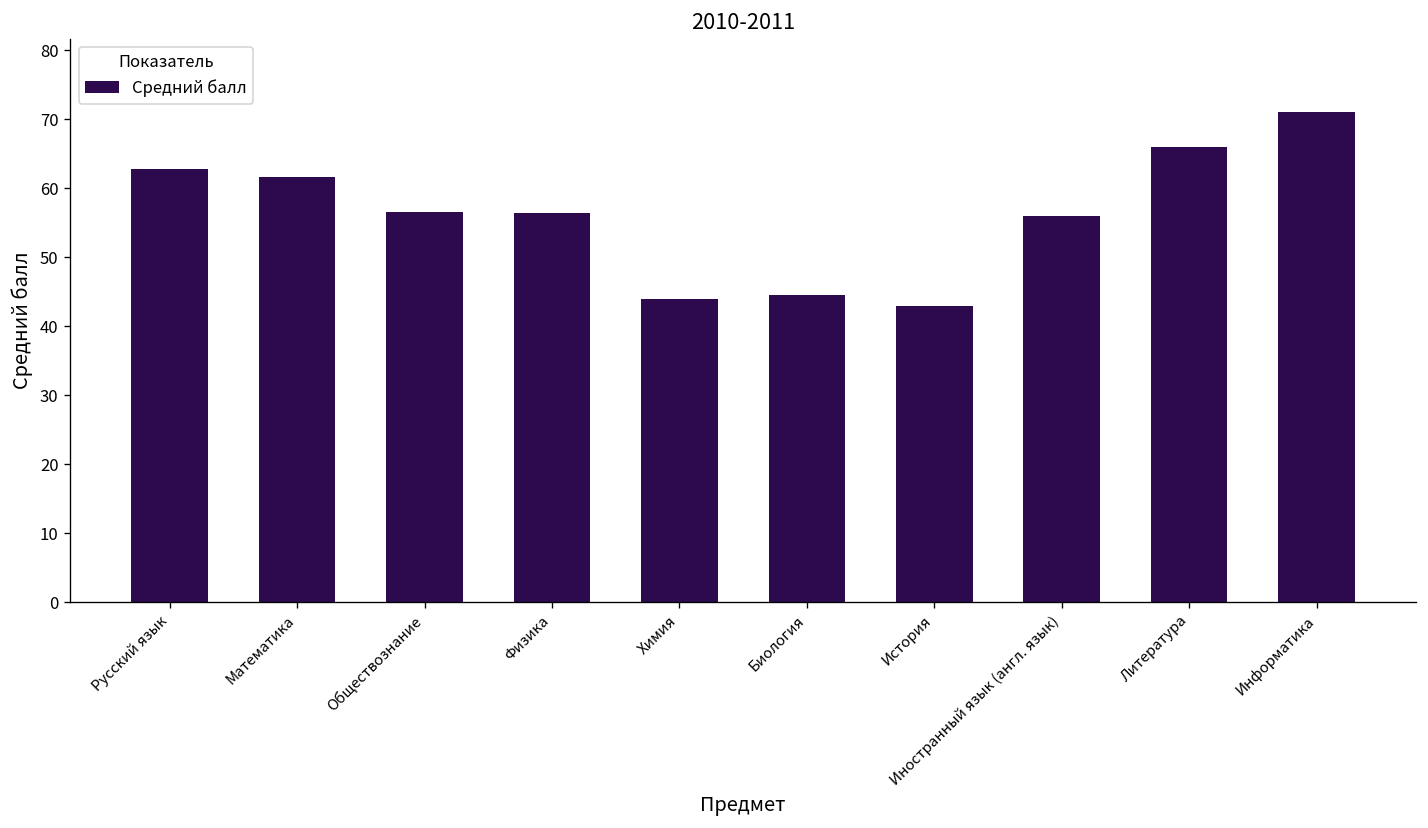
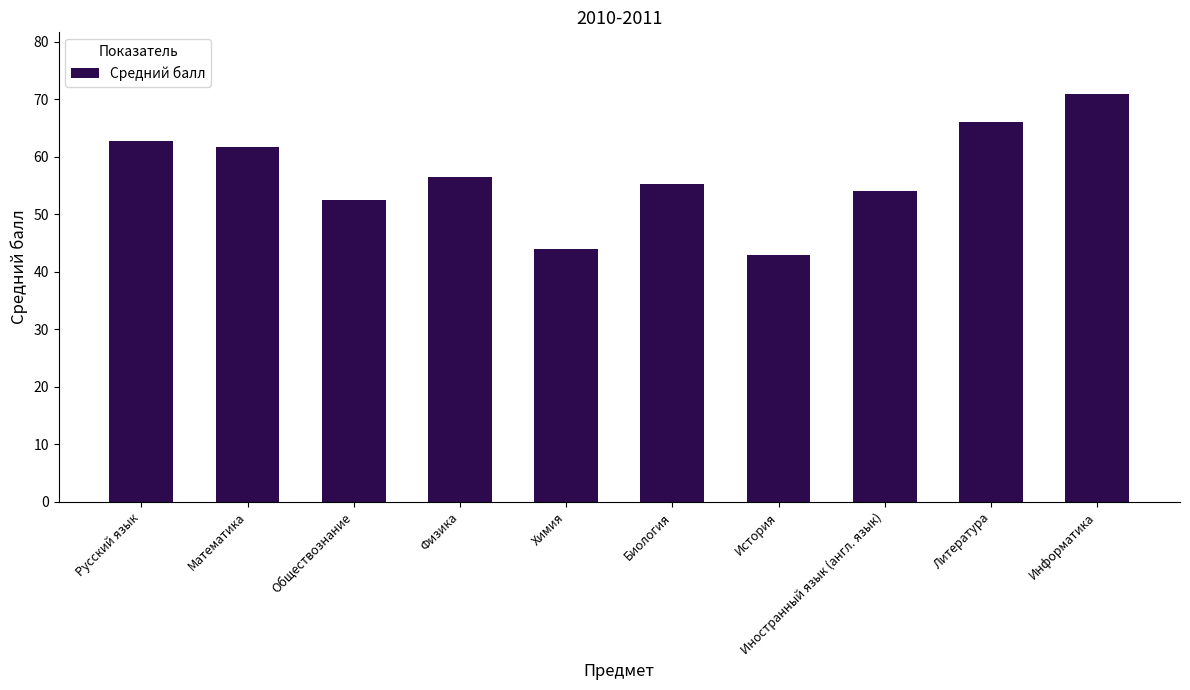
  {
    "Русский язык": 63,
    "Математика": 62,
-   "Обществознание": 57,
+   "Обществознание": 53,
    "Физика": 56,
    "Химия": 44,
-   "Биология": 45,
+   "Биология": 55,
    "История": 43,
-   "Иностранный язык (англ. язык)": 56,
+   "Иностранный язык (англ. язык)": 54,
    "Литература": 66,
    "Информатика": 71
  }
